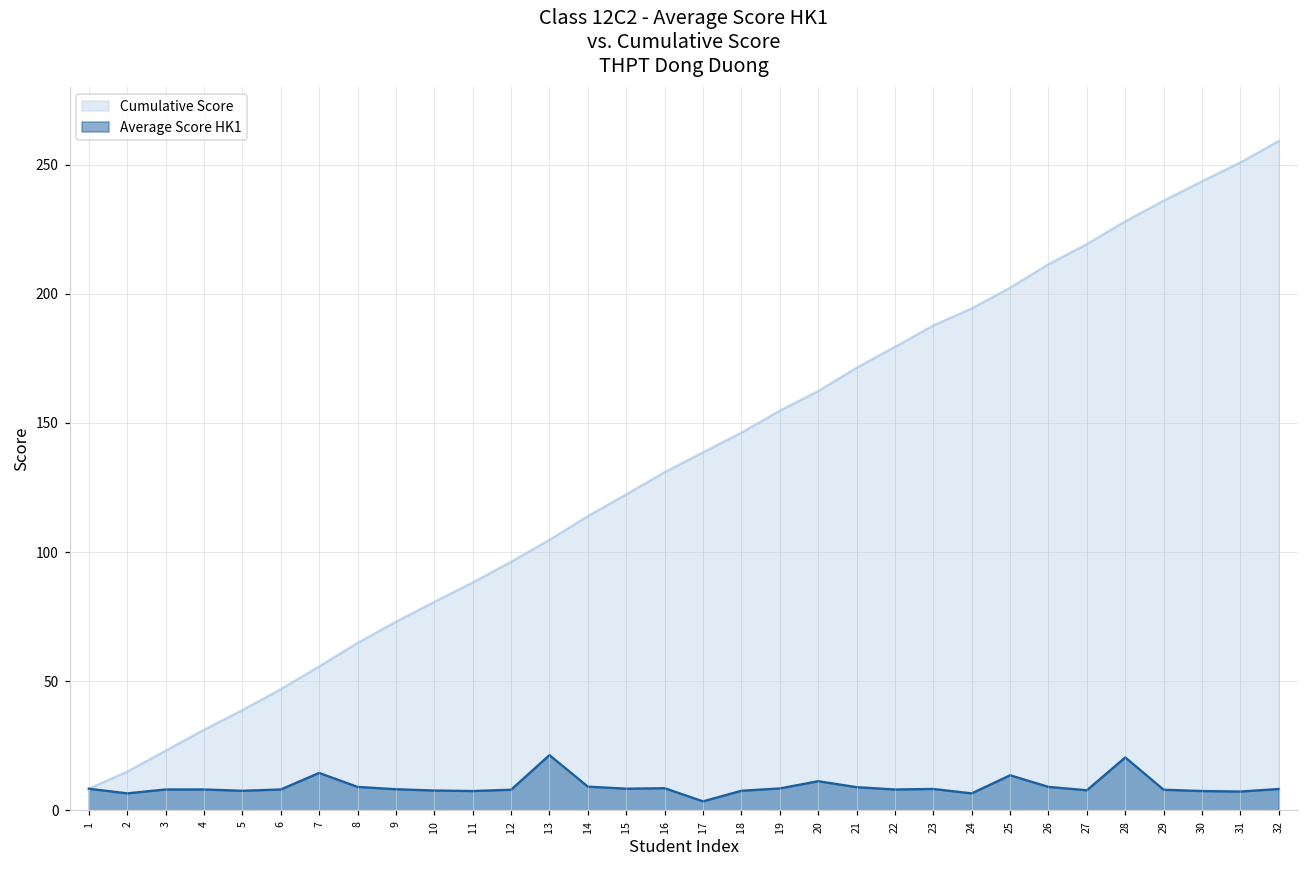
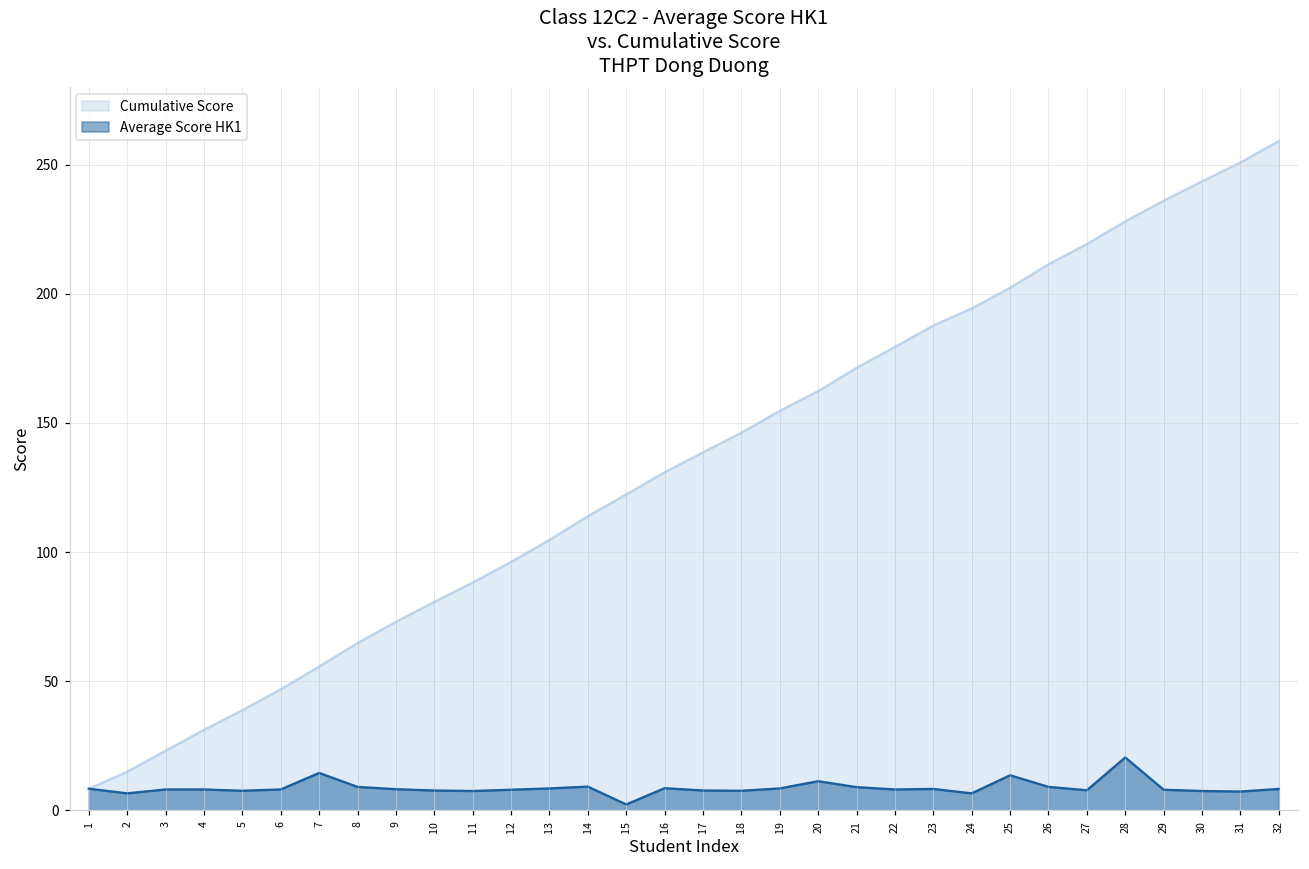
  {
    "Average Score HK1": {
      "2": 7,
      "3": 8,
      "4": 8,
      "5": 8,
      "6": 8,
      "7": 15,
      "8": 9,
      "9": 8,
      "10": 8,
      "11": 8,
      "12": 8,
-     "13": 21,
+     "13": 9,
      "14": 9,
-     "15": 8,
+     "15": 2,
      "16": 9,
-     "17": 4,
+     "17": 8,
      "18": 8,
      "19": 9,
      "20": 11,
      "21": 9,
      "22": 8,
      "23": 8,
      "24": 7,
      "25": 14,
      "26": 9,
      "27": 8,
      "28": 21,
      "29": 8,
      "30": 8,
      "31": 7,
      "32": 8
    }
  }
